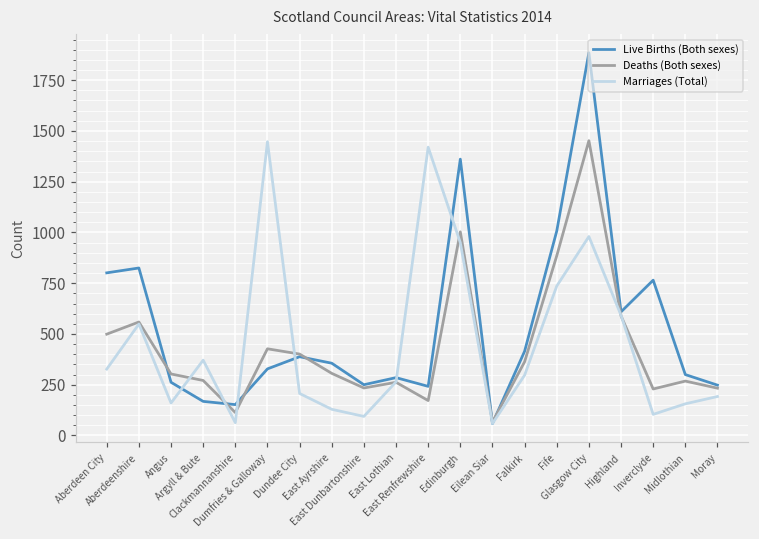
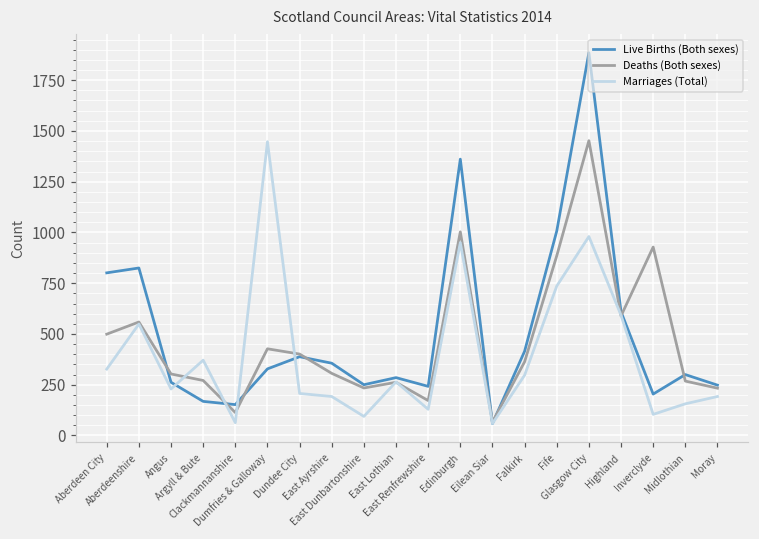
  {
    "Live Births (Both sexes)": {
      "Aberdeen City": 800,
      "Aberdeenshire": 830,
      "Angus": 260,
      "Argyll & Bute": 170,
      "Clackmannanshire": 150,
      "Dumfries & Galloway": 330,
      "East Ayrshire": 360,
      "East Dunbartonshire": 250,
      "East Lothian": 290,
      "East Renfrewshire": 240,
      "Edinburgh": 1360,
      "Falkirk": 420,
      "Fife": 1010,
      "Highland": 610,
-     "Inverclyde": 770,
+     "Inverclyde": 200,
      "Midlothian": 300,
      "Moray": 250
    },
    "Deaths (Both sexes)": {
      "Aberdeen City": 500,
      "Angus": 300,
      "Argyll & Bute": 270,
      "Clackmannanshire": 110,
      "Dumfries & Galloway": 430,
      "East Ayrshire": 310,
      "East Dunbartonshire": 230,
      "East Renfrewshire": 170,
      "Edinburgh": 1000,
      "Falkirk": 360,
      "Fife": 890,
      "Glasgow City": 1450,
-     "Inverclyde": 230,
+     "Inverclyde": 930,
      "Midlothian": 270,
      "Moray": 230
    },
    "Marriages (Total)": {
      "Aberdeen City": 330,
-     "Angus": 160,
+     "Angus": 230,
      "Argyll & Bute": 370,
      "Clackmannanshire": 60,
      "Dumfries & Galloway": 1450,
      "Dundee City": 210,
-     "East Ayrshire": 130,
+     "East Ayrshire": 190,
      "East Dunbartonshire": 90,
-     "East Renfrewshire": 1420,
+     "East Renfrewshire": 130,
      "Edinburgh": 950,
      "Falkirk": 300,
      "Fife": 740,
      "Glasgow City": 980,
      "Inverclyde": 100,
      "Midlothian": 160,
      "Moray": 190
    }
  }
